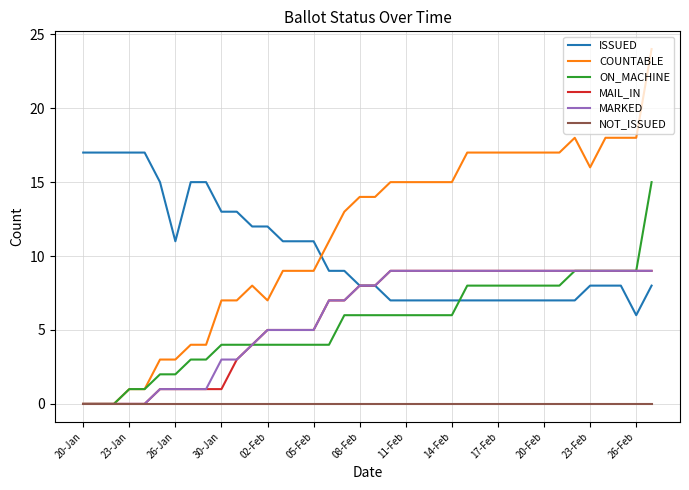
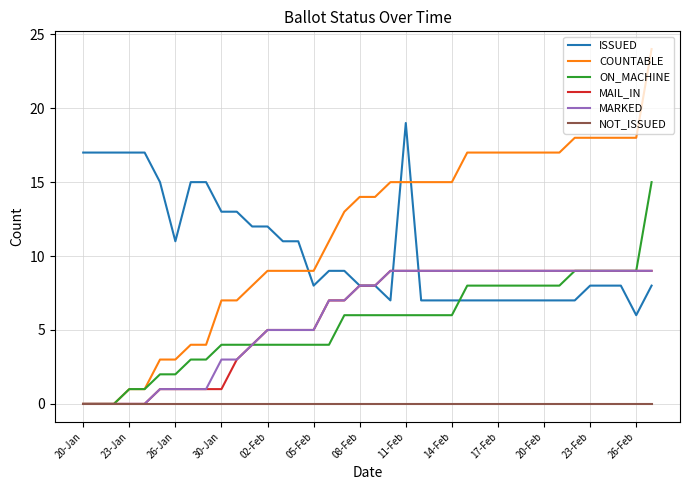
  {
    "ISSUED": {
      "20-Jan": 17,
      "23-Jan": 17,
      "26-Jan": 11,
      "30-Jan": 13,
      "02-Feb": 12,
-     "05-Feb": 11,
-     "11-Feb": 7,
+     "05-Feb": 8,
+     "11-Feb": 19,
      "14-Feb": 7,
      "17-Feb": 7,
      "20-Feb": 7,
      "23-Feb": 8,
      "26-Feb": 6
    },
    "COUNTABLE": {
      "26-Jan": 3,
      "30-Jan": 7,
-     "02-Feb": 7,
+     "02-Feb": 9,
      "05-Feb": 9,
      "08-Feb": 14,
      "11-Feb": 15,
      "14-Feb": 15,
      "17-Feb": 17,
      "20-Feb": 17,
-     "23-Feb": 16,
+     "23-Feb": 18,
      "26-Feb": 18
    },
    "ON_MACHINE": {
      "26-Jan": 2,
      "30-Jan": 4,
      "02-Feb": 4,
      "05-Feb": 4,
      "08-Feb": 6,
      "11-Feb": 6,
      "14-Feb": 6,
      "17-Feb": 8,
      "20-Feb": 8
    },
    "MAIL_IN": {
      "30-Jan": 1
    },
    "MARKED": {
      "30-Jan": 3
    },
    "NOT_ISSUED": {
      "26-Jan": 0,
      "30-Jan": 0,
      "02-Feb": 0,
      "05-Feb": 0,
      "08-Feb": 0,
      "11-Feb": 0,
      "14-Feb": 0,
      "17-Feb": 0,
      "20-Feb": 0,
      "23-Feb": 0,
      "26-Feb": 0
    }
  }
